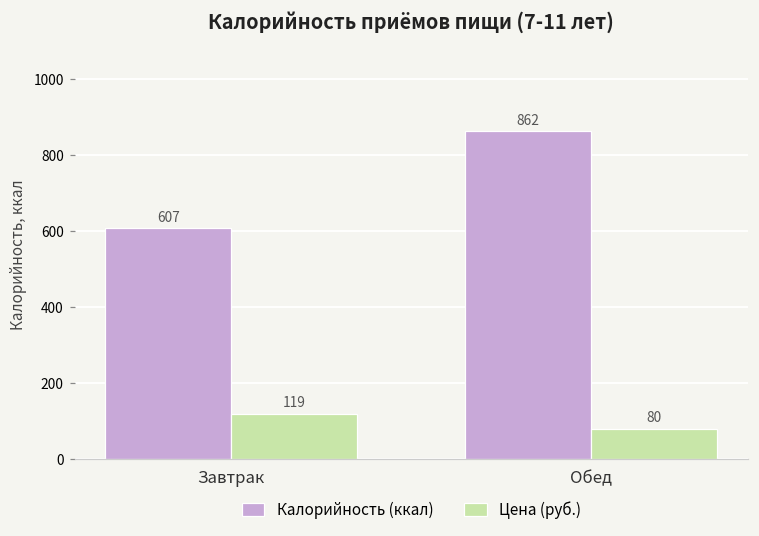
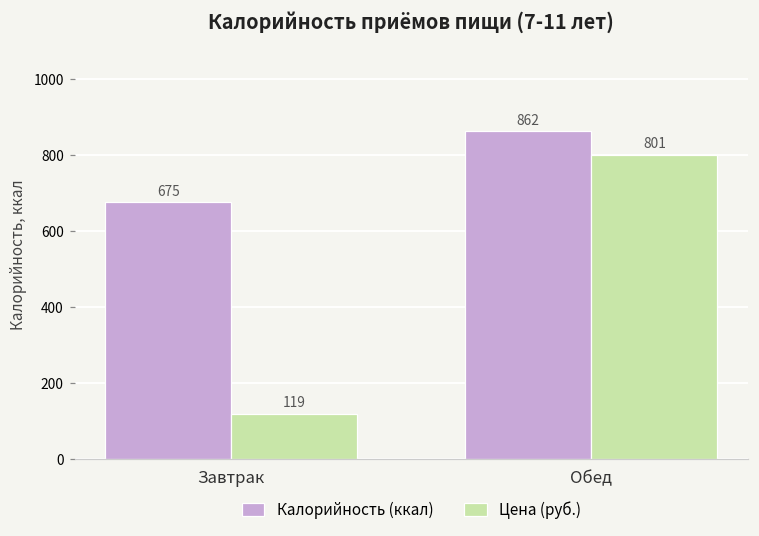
  {
    "Калорийность (ккал)": {
-     "Завтрак": 607,
+     "Завтрак": 675,
      "Обед": 862
    },
    "Цена (руб.)": {
      "Завтрак": 119,
-     "Обед": 80
+     "Обед": 801
    }
  }
